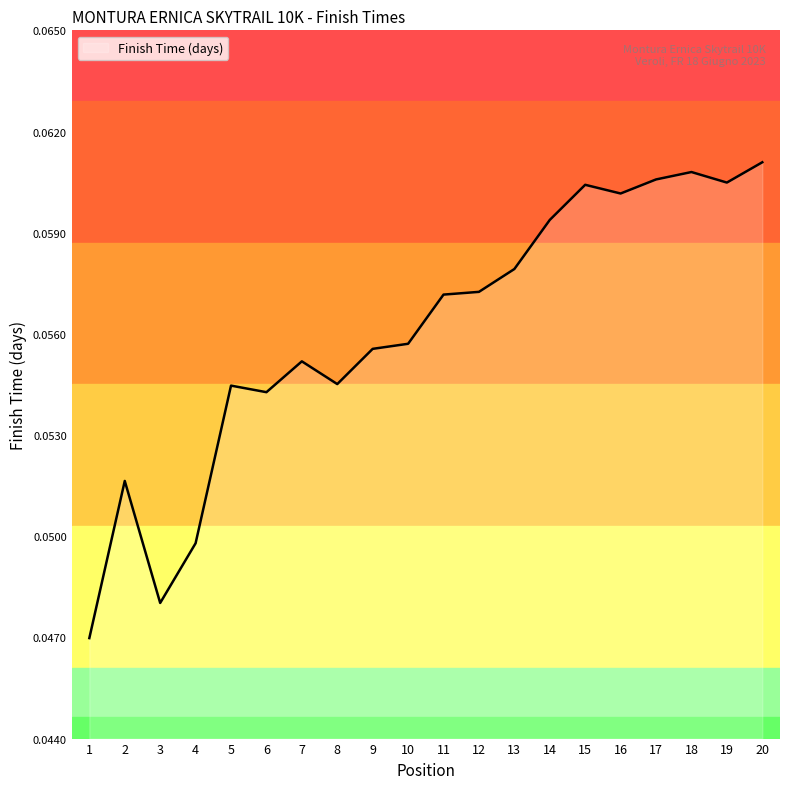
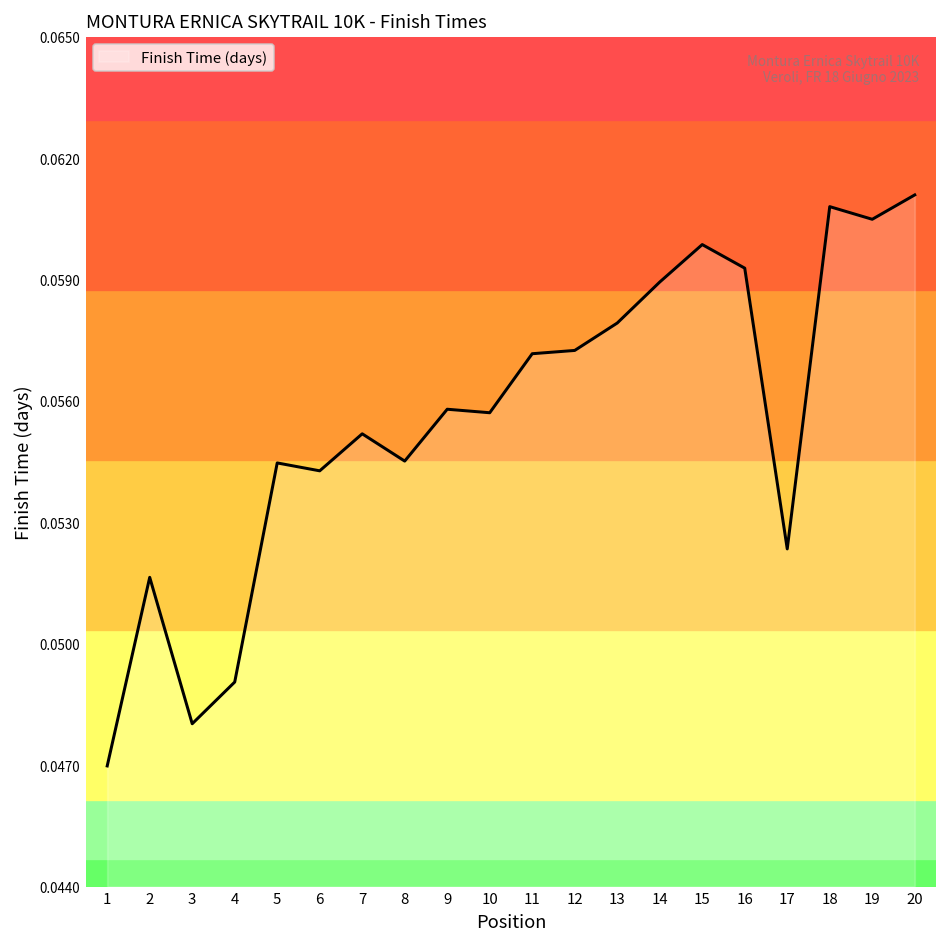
  {
    "1": 0.0470,
    "2": 0.0516,
    "3": 0.0480,
-   "4": 0.0498,
+   "4": 0.0491,
    "5": 0.0545,
    "6": 0.0543,
    "7": 0.0552,
    "8": 0.0545,
-   "9": 0.0556,
+   "9": 0.0558,
    "10": 0.0557,
    "11": 0.0572,
    "12": 0.0572,
    "13": 0.0579,
-   "14": 0.0594,
-   "15": 0.0604,
-   "16": 0.0602,
-   "17": 0.0606,
+   "14": 0.0589,
+   "15": 0.0599,
+   "16": 0.0593,
+   "17": 0.0523,
    "18": 0.0608,
    "19": 0.0605,
    "20": 0.0611
  }
